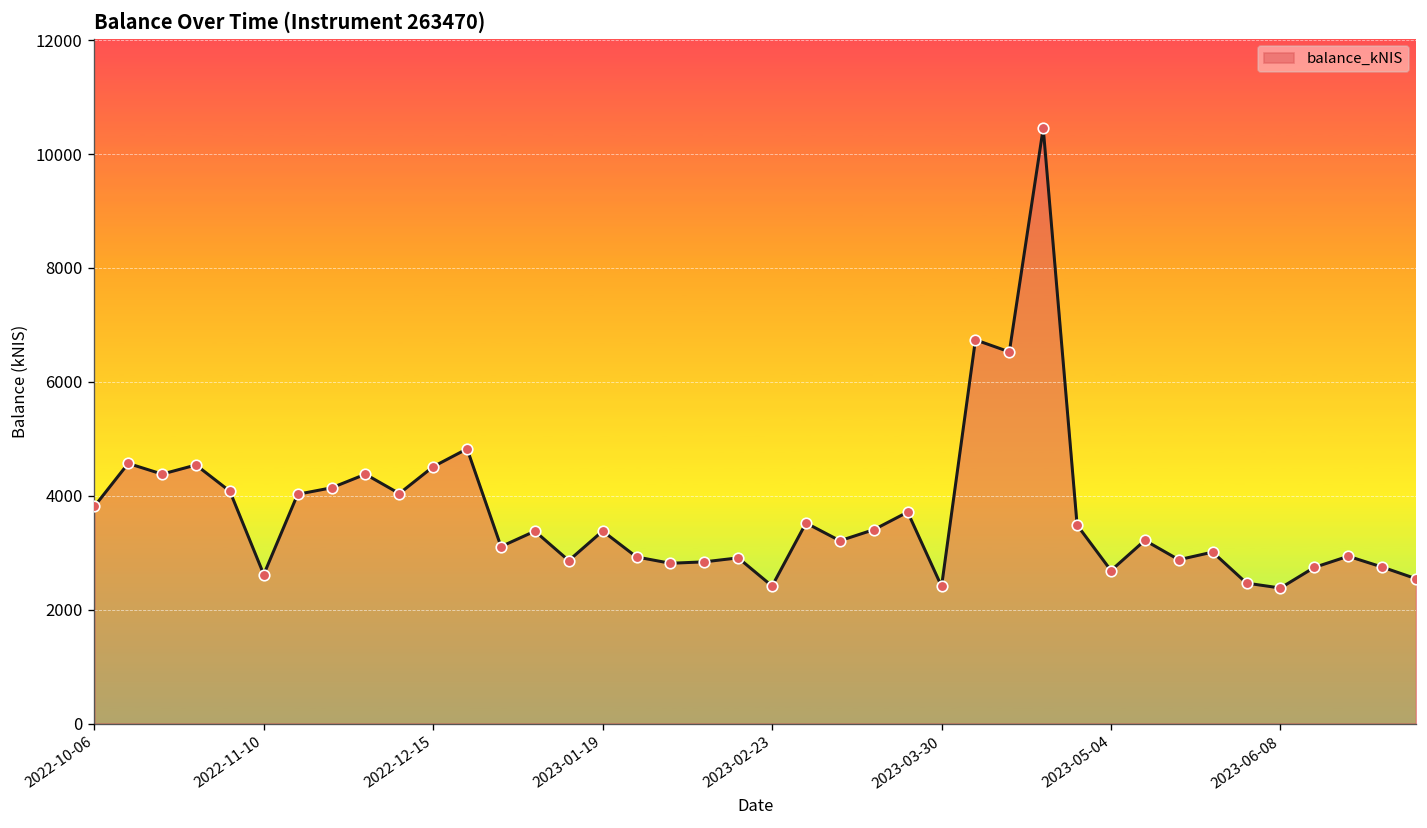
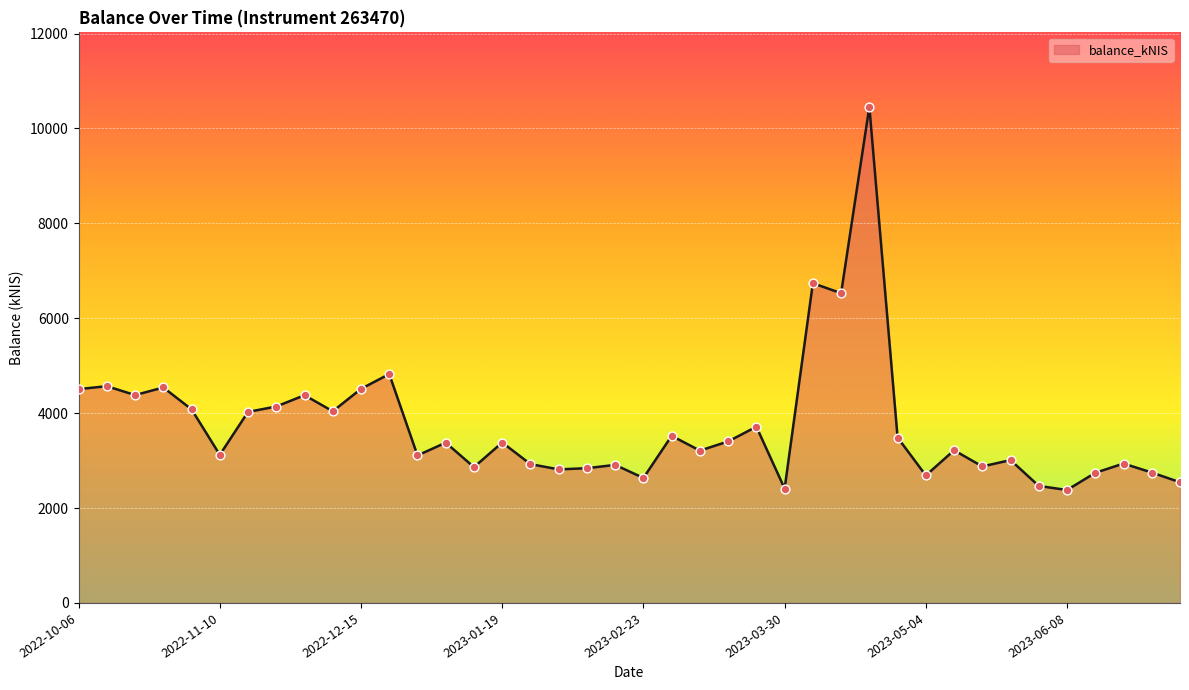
  {
-   "2022-10-06": 3800,
-   "2022-11-10": 2600,
+   "2022-10-06": 4500,
+   "2022-11-10": 3100,
    "2022-12-15": 4500,
    "2023-01-19": 3400,
-   "2023-02-23": 2400,
+   "2023-02-23": 2600,
    "2023-03-30": 2400,
    "2023-05-04": 2700,
    "2023-06-08": 2400
  }
